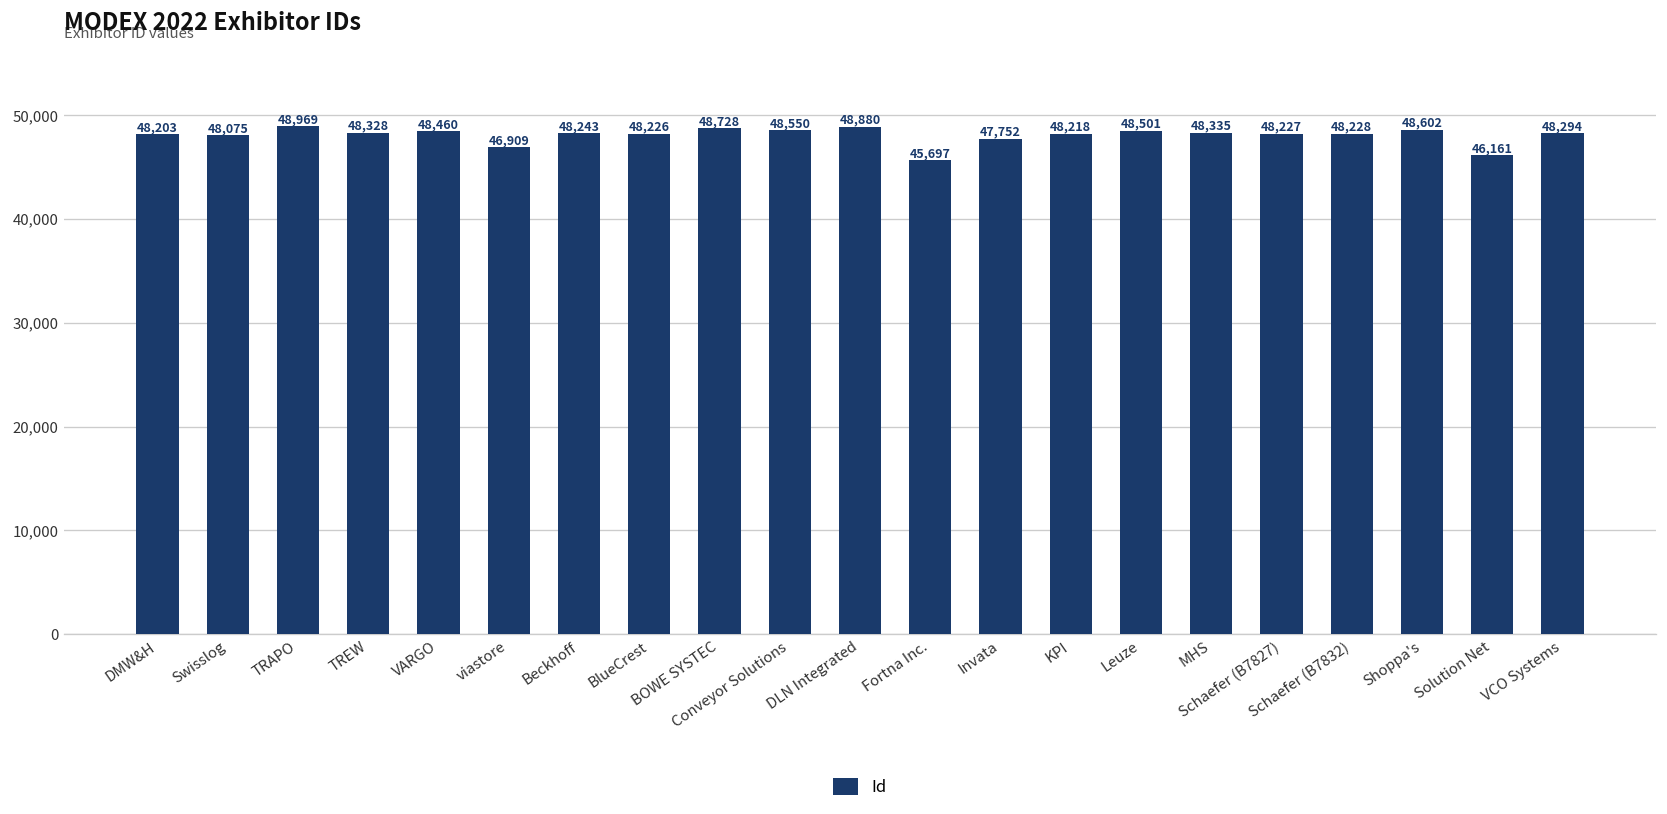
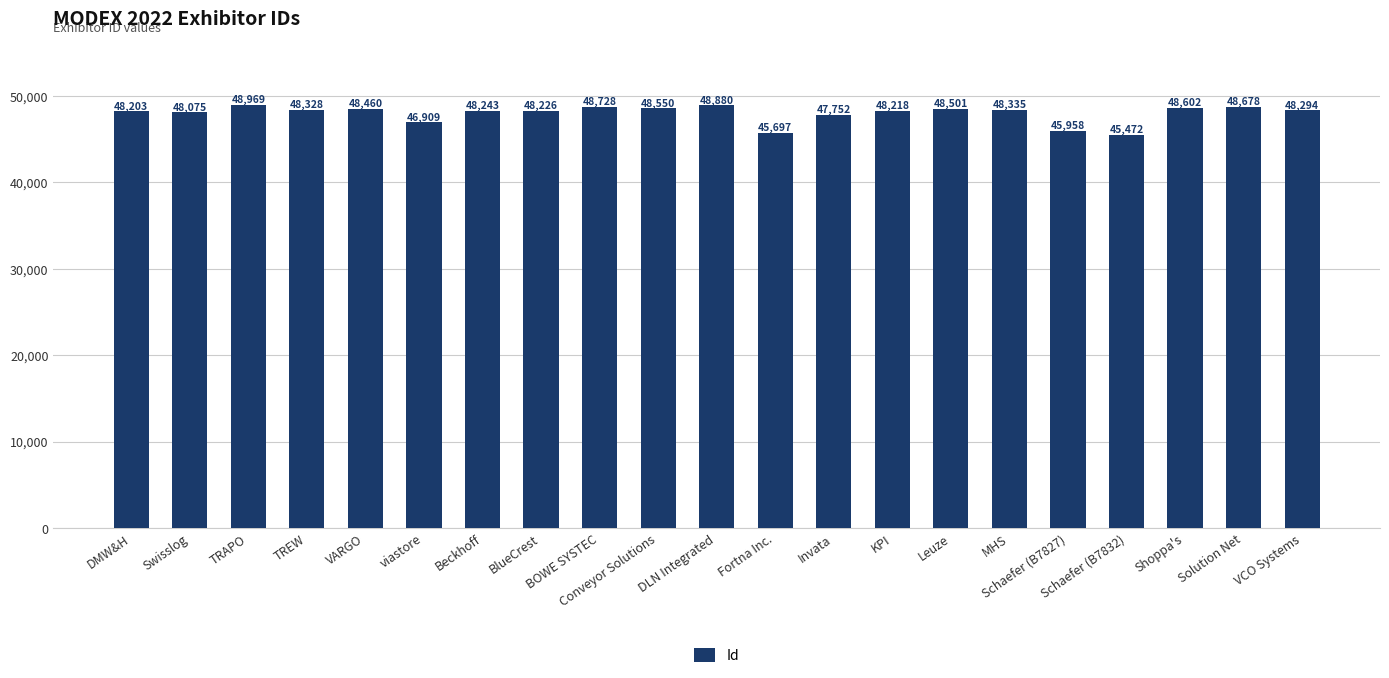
  {
    "DMW&H": "48,203",
    "Swisslog": "48,075",
    "TRAPO": "48,969",
    "TREW": "48,328",
    "VARGO": "48,460",
    "viastore": "46,909",
    "Beckhoff": "48,243",
    "BlueCrest": "48,226",
    "BOWE SYSTEC": "48,728",
    "Conveyor Solutions": "48,550",
    "DLN Integrated": "48,880",
    "Fortna Inc.": "45,697",
    "Invata": "47,752",
    "KPI": "48,218",
    "Leuze": "48,501",
    "MHS": "48,335",
-   "Schaefer (B7827)": "48,227",
-   "Schaefer (B7832)": "48,228",
+   "Schaefer (B7827)": "45,958",
+   "Schaefer (B7832)": "45,472",
    "Shoppa's": "48,602",
-   "Solution Net": "46,161",
+   "Solution Net": "48,678",
    "VCO Systems": "48,294"
  }
